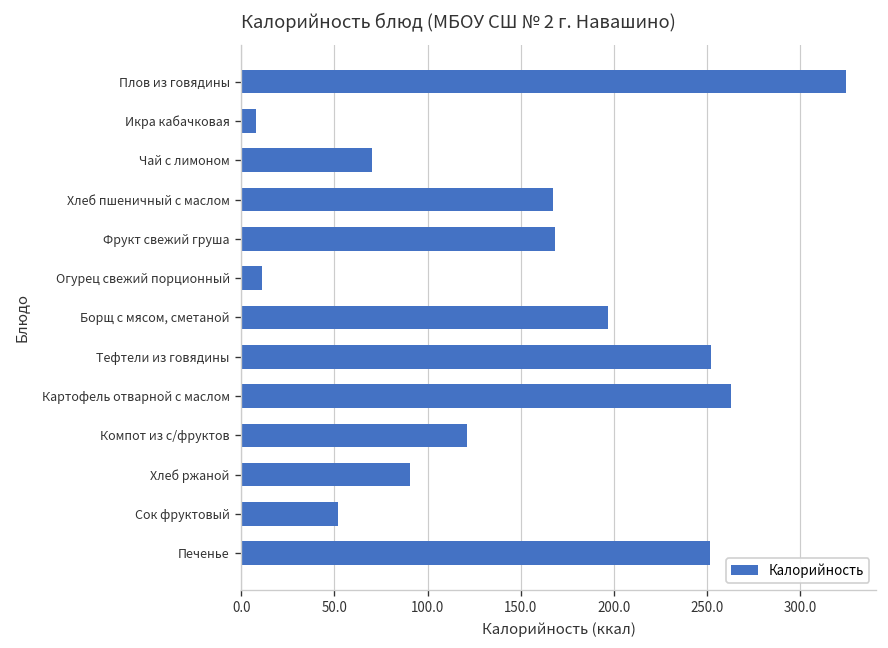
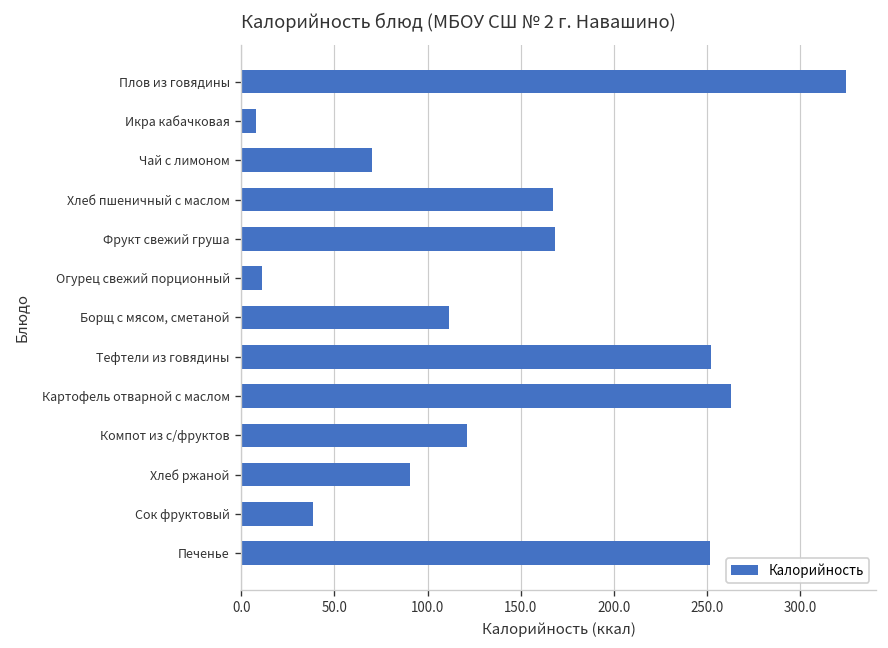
  {
    "Плов из говядины": 324,
    "Икра кабачковая": 8,
    "Чай с лимоном": 70,
    "Хлеб пшеничный с маслом": 167,
    "Фрукт свежий груша": 168,
    "Огурец свежий порционный": 11,
-   "Борщ с мясом, сметаной": 197,
+   "Борщ с мясом, сметаной": 112,
    "Тефтели из говядины": 252,
    "Картофель отварной с маслом": 263,
    "Компот из с/фруктов": 121,
    "Хлеб ржаной": 91,
-   "Сок фруктовый": 52,
+   "Сок фруктовый": 39,
    "Печенье": 251
  }
